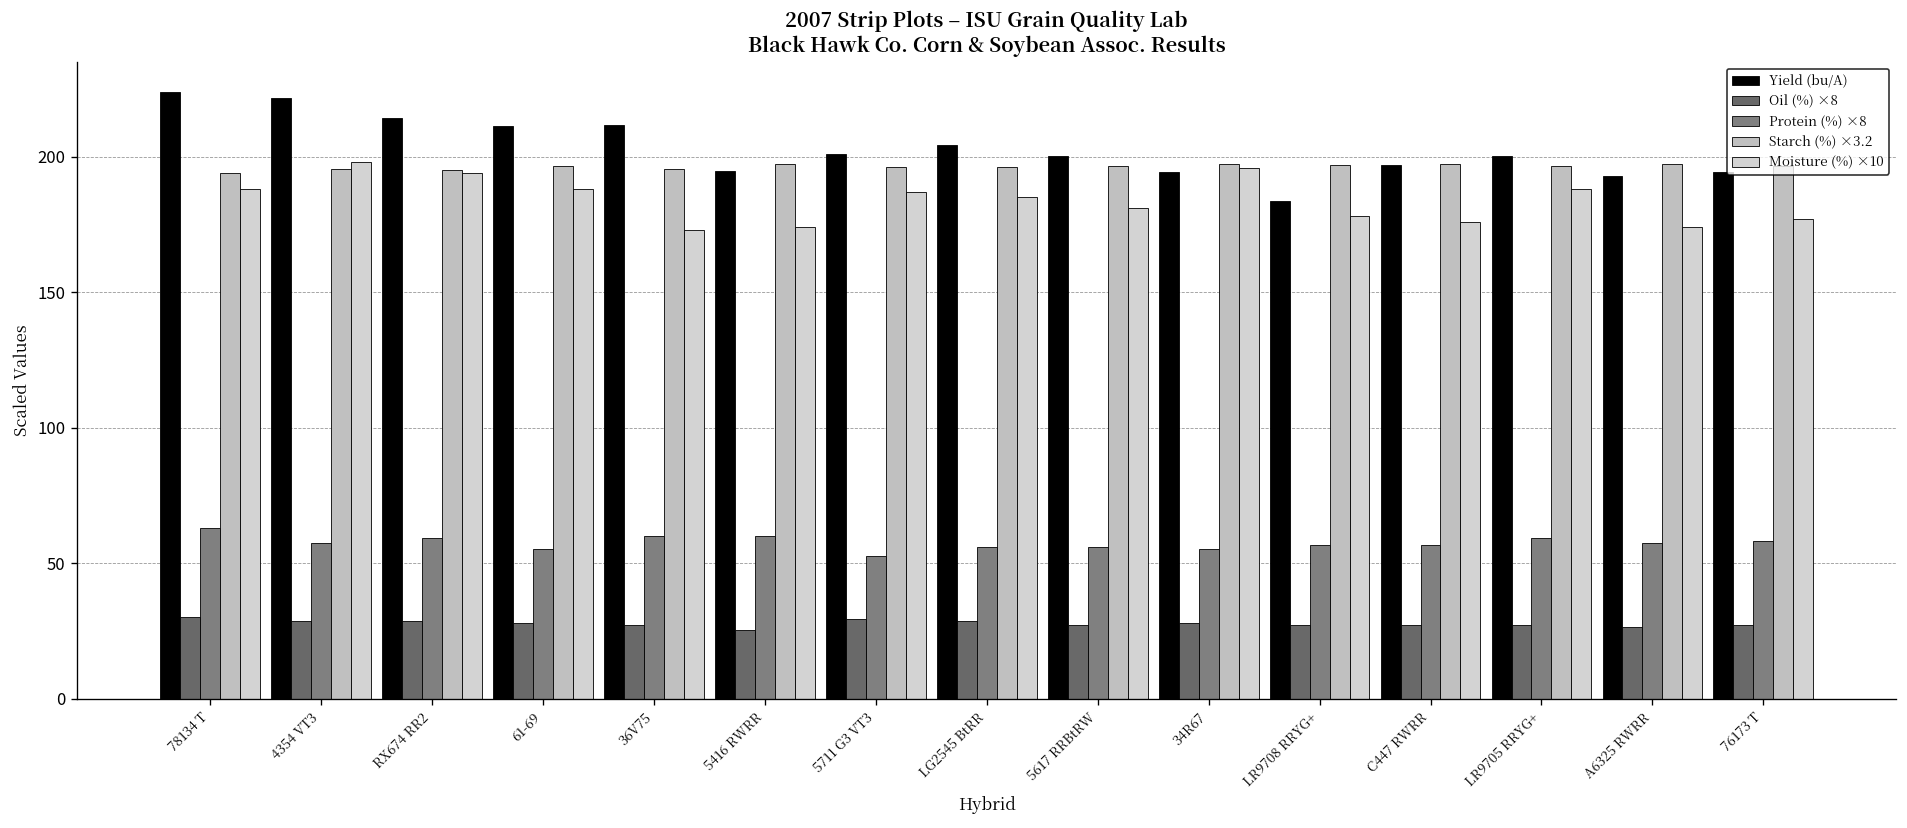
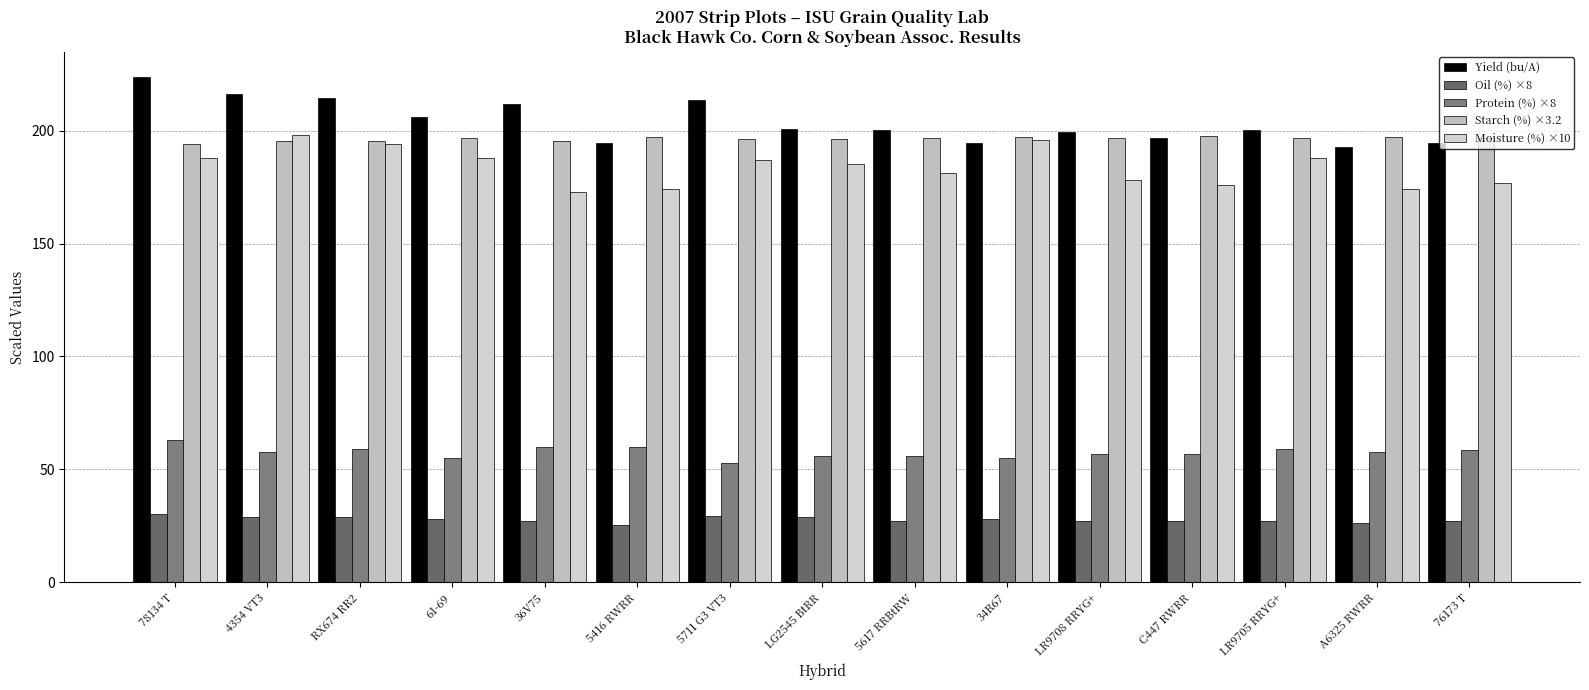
  {
    "Yield (bu/A)": {
      "78134 T": 224,
-     "4354 VT3": 222,
+     "4354 VT3": 216,
      "RX674 RR2": 214,
-     "61-69": 211,
+     "61-69": 206,
      "36V75": 212,
      "5416 RWRR": 195,
-     "5711 G3 VT3": 201,
-     "LG2545 BtRR": 204,
+     "5711 G3 VT3": 213,
+     "LG2545 BtRR": 201,
      "5617 RRBtRW": 200,
      "34R67": 194,
-     "LR9708 RRYG+": 184,
+     "LR9708 RRYG+": 199,
      "C447 RWRR": 197,
      "LR9705 RRYG+": 200,
      "A6325 RWRR": 193,
      "76173 T": 194
    }
  }
